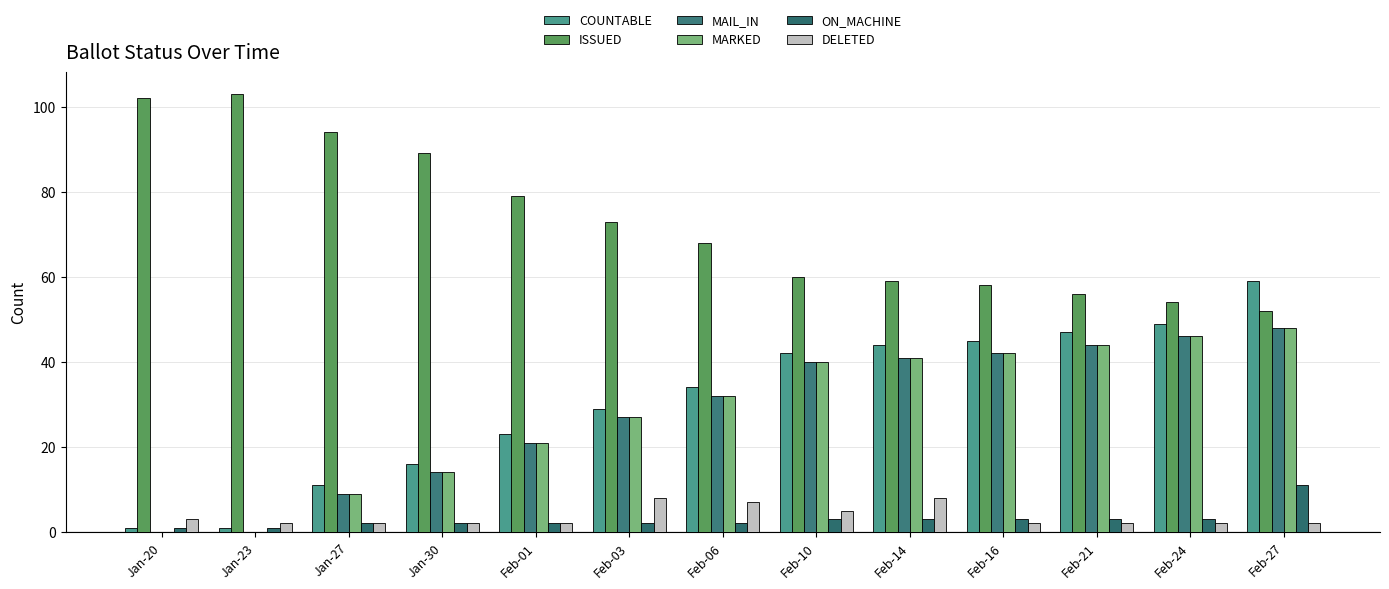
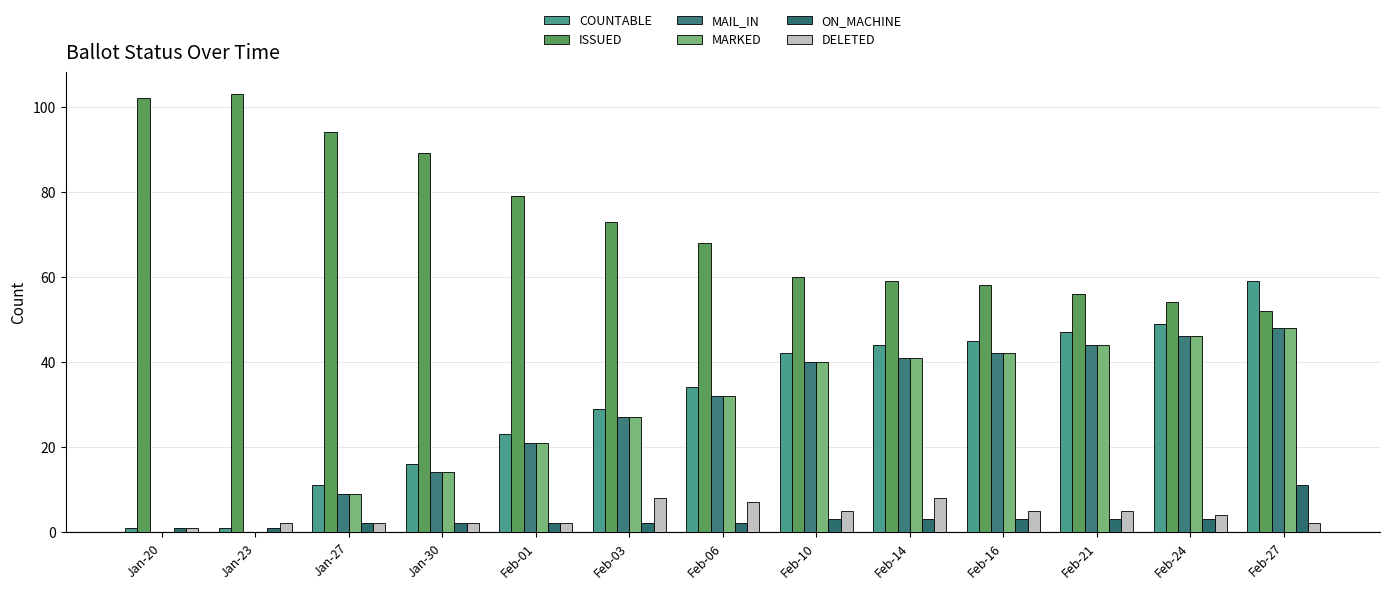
  {
    "DELETED": {
-     "Jan-20": 3,
+     "Jan-20": 1,
      "Jan-23": 2,
      "Jan-27": 2,
      "Jan-30": 2,
      "Feb-01": 2,
      "Feb-03": 8,
      "Feb-06": 7,
      "Feb-10": 5,
      "Feb-14": 8,
-     "Feb-16": 2,
-     "Feb-21": 2,
-     "Feb-24": 2,
+     "Feb-16": 5,
+     "Feb-21": 5,
+     "Feb-24": 4,
      "Feb-27": 2
    }
  }
